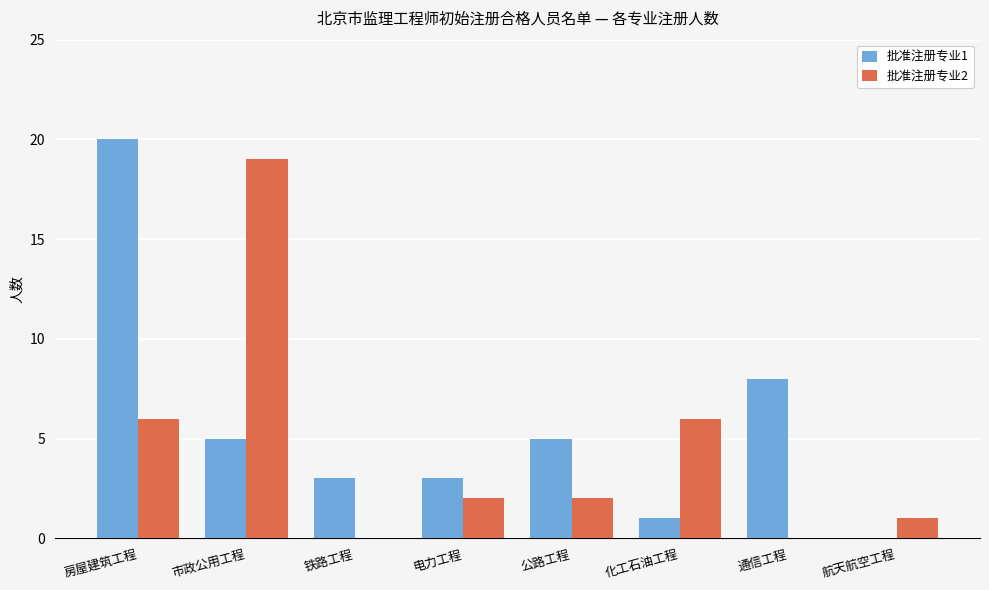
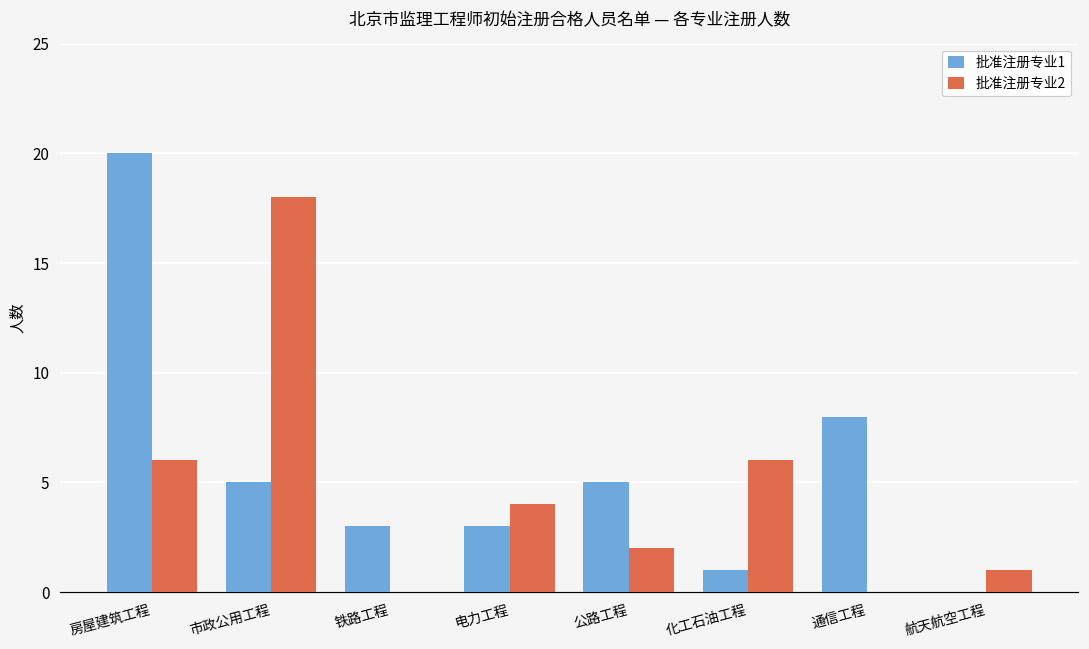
  {
    "批准注册专业1": {
      "房屋建筑工程": 20,
      "市政公用工程": 5,
      "铁路工程": 3,
      "电力工程": 3,
      "公路工程": 5,
      "化工石油工程": 1,
      "通信工程": 8,
      "航天航空工程": 0
    },
    "批准注册专业2": {
      "房屋建筑工程": 6,
-     "市政公用工程": 19,
+     "市政公用工程": 18,
      "铁路工程": 0,
-     "电力工程": 2,
+     "电力工程": 4,
      "公路工程": 2,
      "化工石油工程": 6,
      "通信工程": 0,
      "航天航空工程": 1
    }
  }
